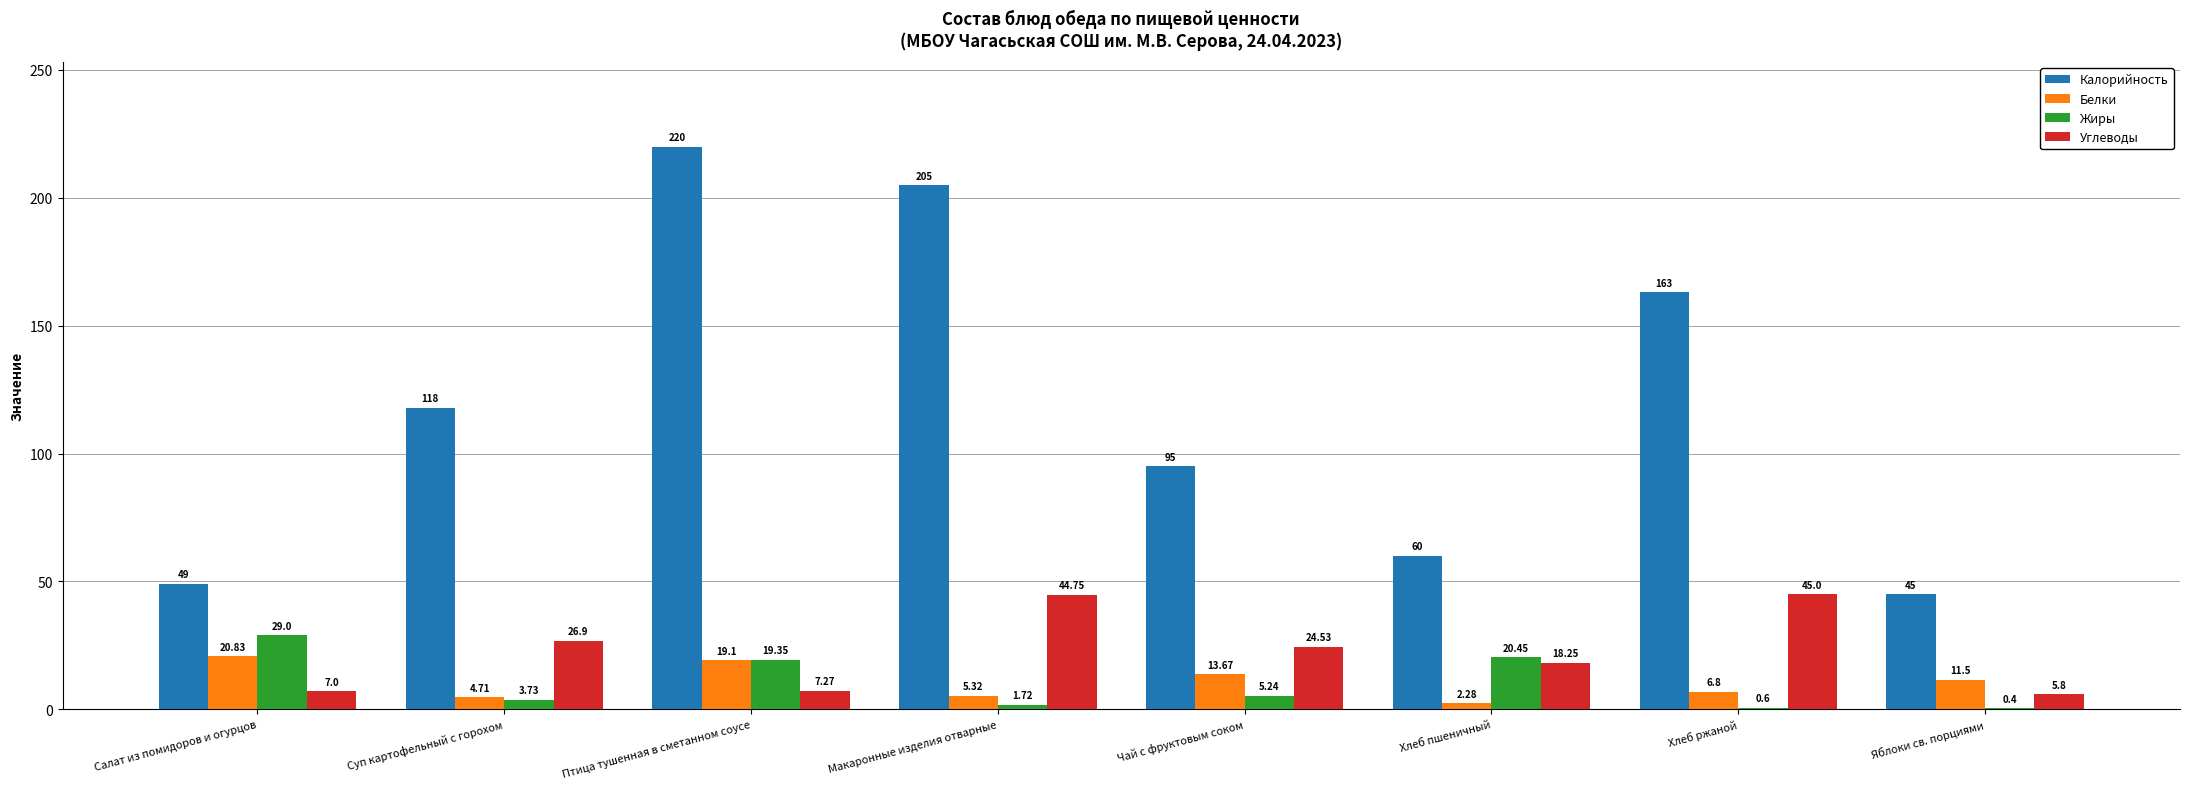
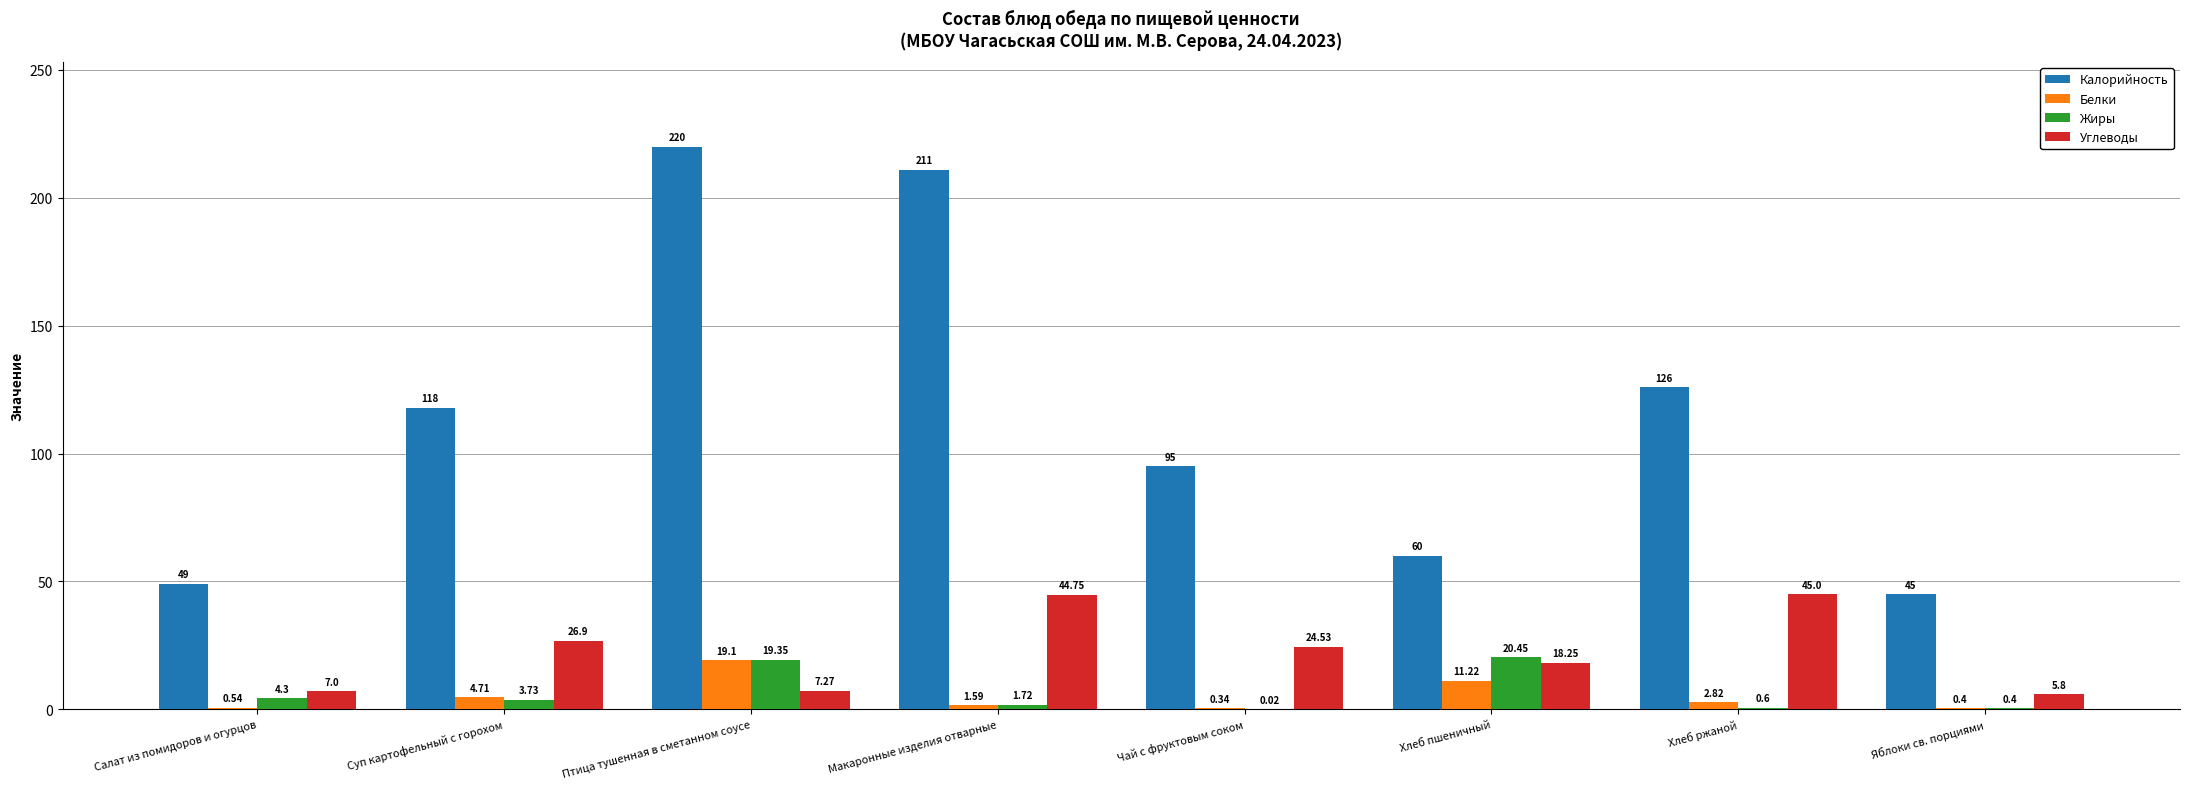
  {
    "Калорийность": {
      "Салат из помидоров и огурцов": 49,
      "Суп картофельный с горохом": 118,
      "Птица тушенная в сметанном соусе": 220,
-     "Макаронные изделия отварные": 205,
+     "Макаронные изделия отварные": 211,
      "Чай с фруктовым соком": 95,
      "Хлеб пшеничный": 60,
-     "Хлеб ржаной": 163,
+     "Хлеб ржаной": 126,
      "Яблоки св. порциями": 45
    },
    "Белки": {
-     "Салат из помидоров и огурцов": 20.83,
+     "Салат из помидоров и огурцов": 0.54,
      "Суп картофельный с горохом": 4.71,
      "Птица тушенная в сметанном соусе": 19.1,
-     "Макаронные изделия отварные": 5.32,
-     "Чай с фруктовым соком": 13.67,
-     "Хлеб пшеничный": 2.28,
-     "Хлеб ржаной": 6.8,
-     "Яблоки св. порциями": 11.5
+     "Макаронные изделия отварные": 1.59,
+     "Чай с фруктовым соком": 0.34,
+     "Хлеб пшеничный": 11.22,
+     "Хлеб ржаной": 2.82,
+     "Яблоки св. порциями": 0.4
    },
    "Жиры": {
-     "Салат из помидоров и огурцов": 29.0,
+     "Салат из помидоров и огурцов": 4.3,
      "Суп картофельный с горохом": 3.73,
      "Птица тушенная в сметанном соусе": 19.35,
      "Макаронные изделия отварные": 1.72,
-     "Чай с фруктовым соком": 5.24,
+     "Чай с фруктовым соком": 0.02,
      "Хлеб пшеничный": 20.45,
      "Хлеб ржаной": 0.6,
      "Яблоки св. порциями": 0.4
    },
    "Углеводы": {
      "Салат из помидоров и огурцов": 7.0,
      "Суп картофельный с горохом": 26.9,
      "Птица тушенная в сметанном соусе": 7.27,
      "Макаронные изделия отварные": 44.75,
      "Чай с фруктовым соком": 24.53,
      "Хлеб пшеничный": 18.25,
      "Хлеб ржаной": 45.0,
      "Яблоки св. порциями": 5.8
    }
  }
